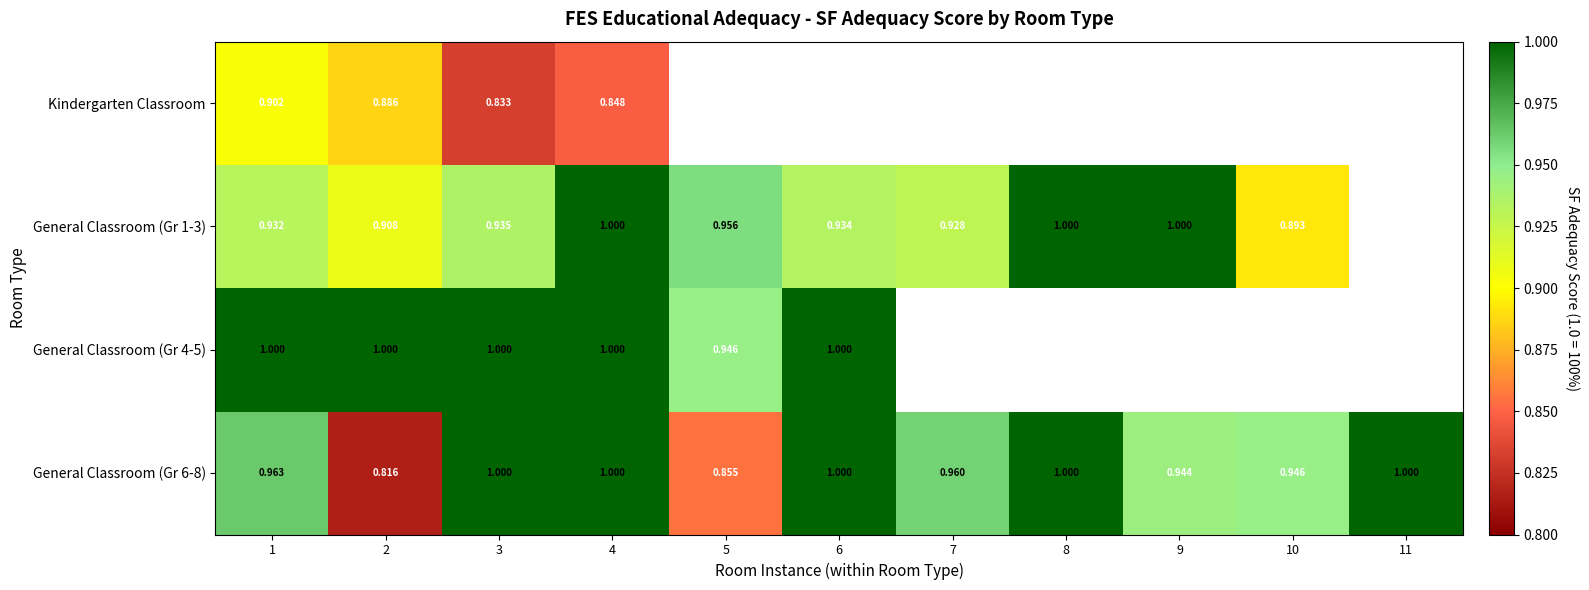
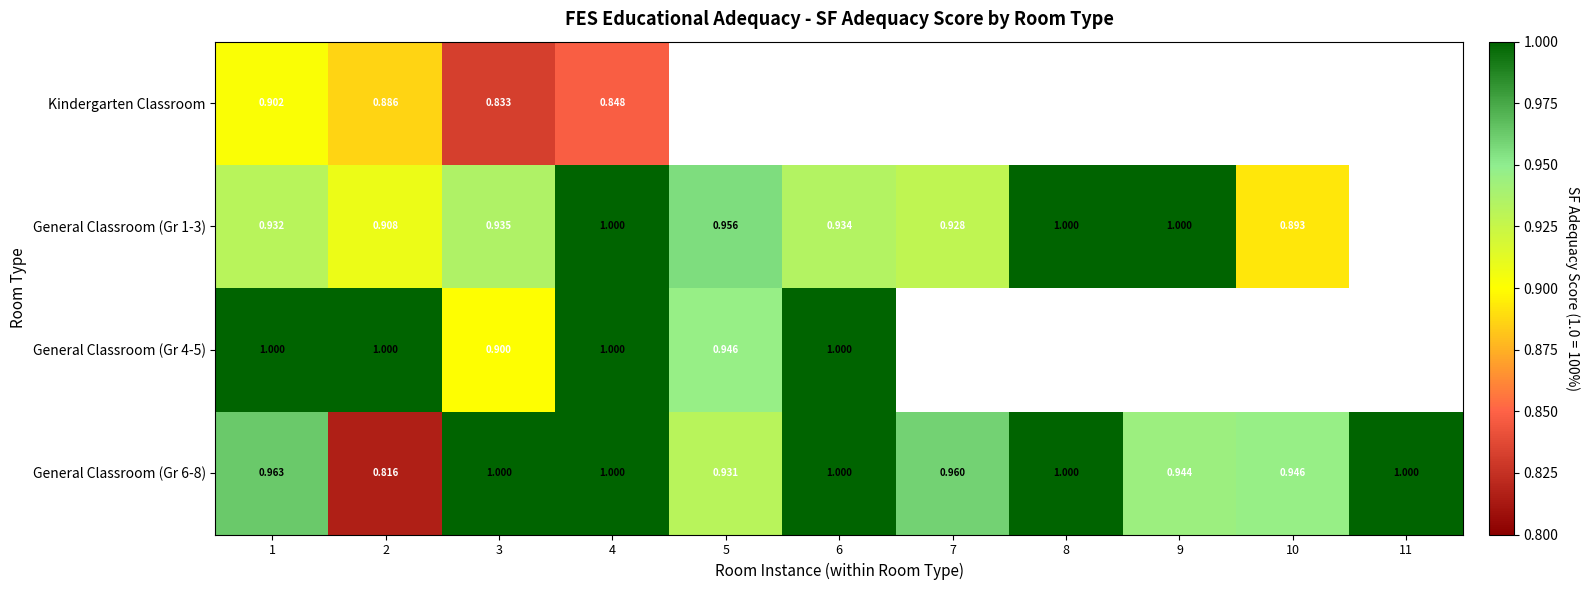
  {
    "Kindergarten Classroom": {
      "1": 0.902,
      "2": 0.886,
      "3": 0.833,
      "4": 0.848
    },
    "General Classroom (Gr 1-3)": {
      "1": 0.932,
      "2": 0.908,
      "3": 0.935,
      "4": 1.000,
      "5": 0.956,
      "6": 0.934,
      "7": 0.928,
      "8": 1.000,
      "9": 1.000,
      "10": 0.893
    },
    "General Classroom (Gr 4-5)": {
      "1": 1.000,
      "2": 1.000,
-     "3": 1.000,
+     "3": 0.900,
      "4": 1.000,
      "5": 0.946,
      "6": 1.000
    },
    "General Classroom (Gr 6-8)": {
      "1": 0.963,
      "2": 0.816,
      "3": 1.000,
      "4": 1.000,
-     "5": 0.855,
+     "5": 0.931,
      "6": 1.000,
      "7": 0.960,
      "8": 1.000,
      "9": 0.944,
      "10": 0.946,
      "11": 1.000
    }
  }
